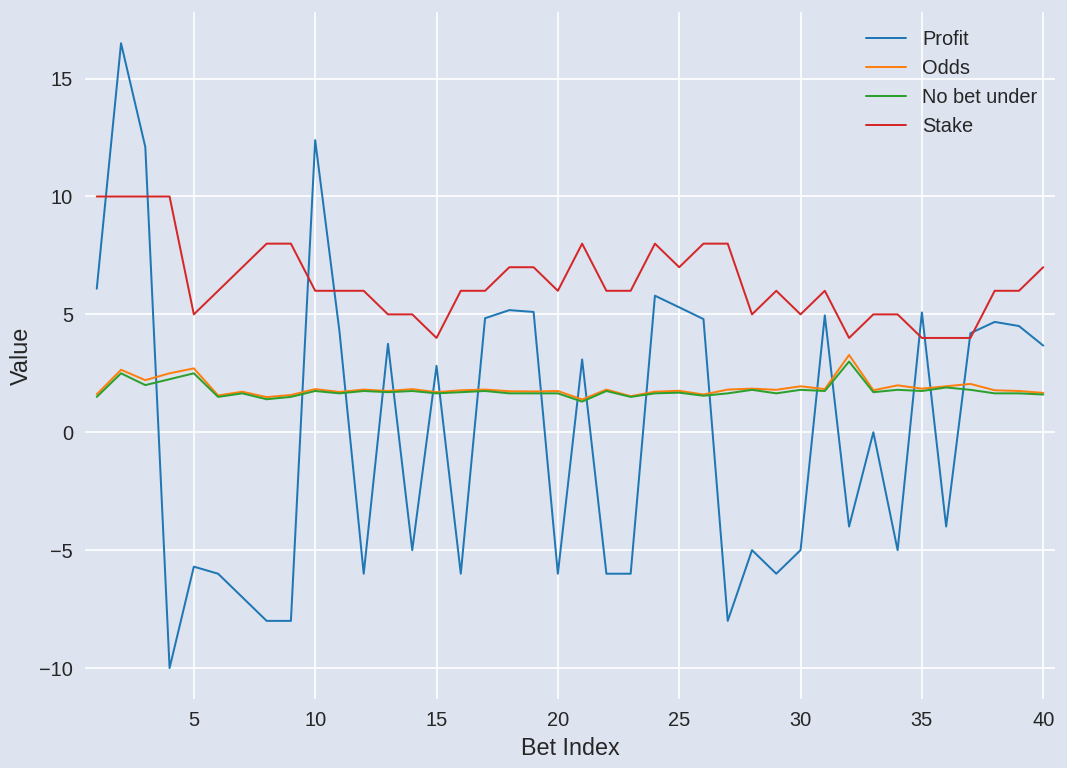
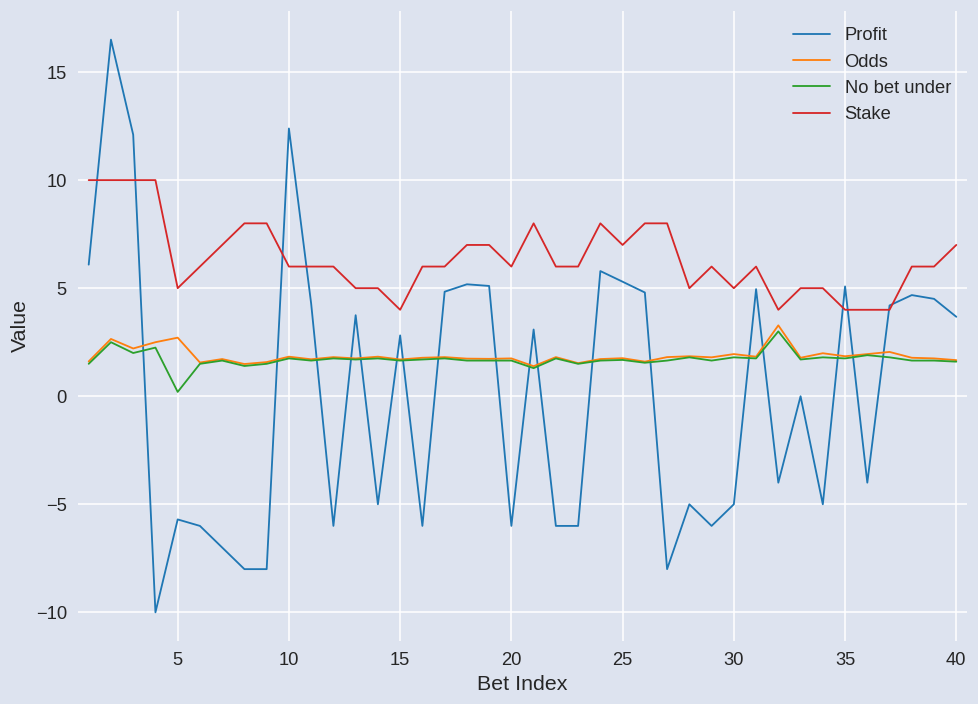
  {
    "Profit": {
      "5": -5.7,
      "10": 12.4,
      "15": 2.8,
      "20": -6.0,
      "25": 5.3,
      "30": -5.0,
      "35": 5.1,
      "40": 3.7
    },
    "Odds": {
      "5": 2.7,
      "30": 2.0
    },
    "No bet under": {
-     "5": 2.5,
+     "5": 0.2,
      "30": 1.8
    },
    "Stake": {
      "5": 5.0,
      "10": 6.0,
      "15": 4.0,
      "20": 6.0,
      "25": 7.0,
      "30": 5.0,
      "35": 4.0,
      "40": 7.0
    }
  }
